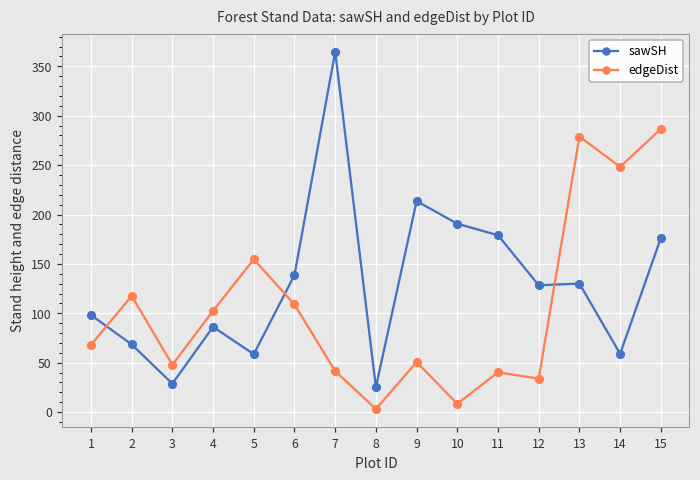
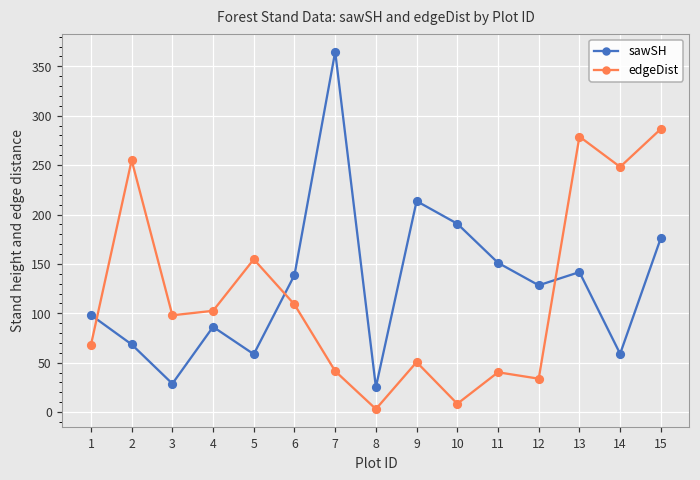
  {
    "sawSH": {
      "1": 100,
      "2": 70,
      "3": 30,
      "4": 90,
      "5": 60,
      "6": 140,
      "7": 360,
      "8": 30,
      "9": 210,
      "10": 190,
-     "11": 180,
+     "11": 150,
      "12": 130,
-     "13": 130,
+     "13": 140,
      "14": 60,
      "15": 180
    },
    "edgeDist": {
      "1": 70,
-     "2": 120,
-     "3": 50,
+     "2": 260,
+     "3": 100,
      "4": 100,
      "5": 150,
      "6": 110,
      "7": 40,
      "8": 0,
      "9": 50,
      "10": 10,
      "11": 40,
      "12": 30,
      "13": 280,
      "14": 250,
      "15": 290
    }
  }
